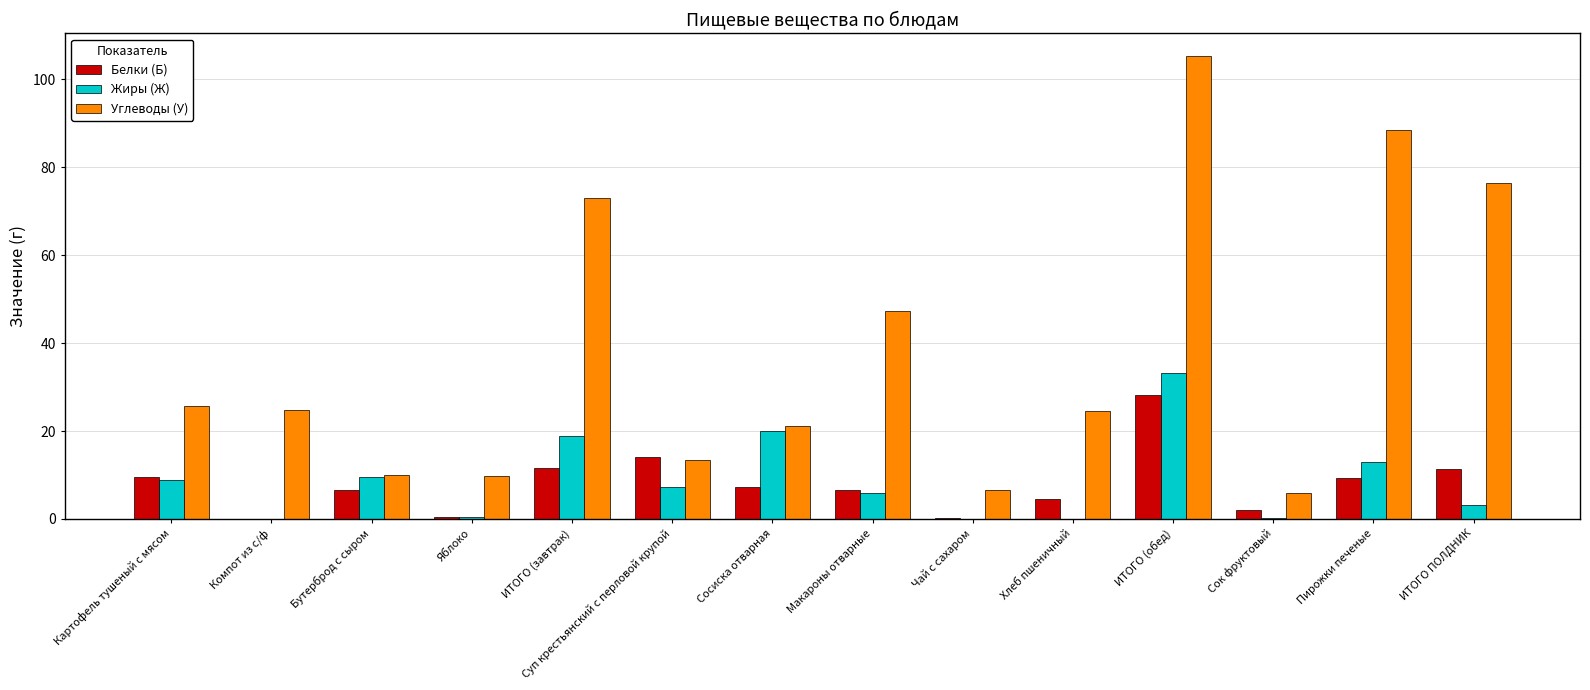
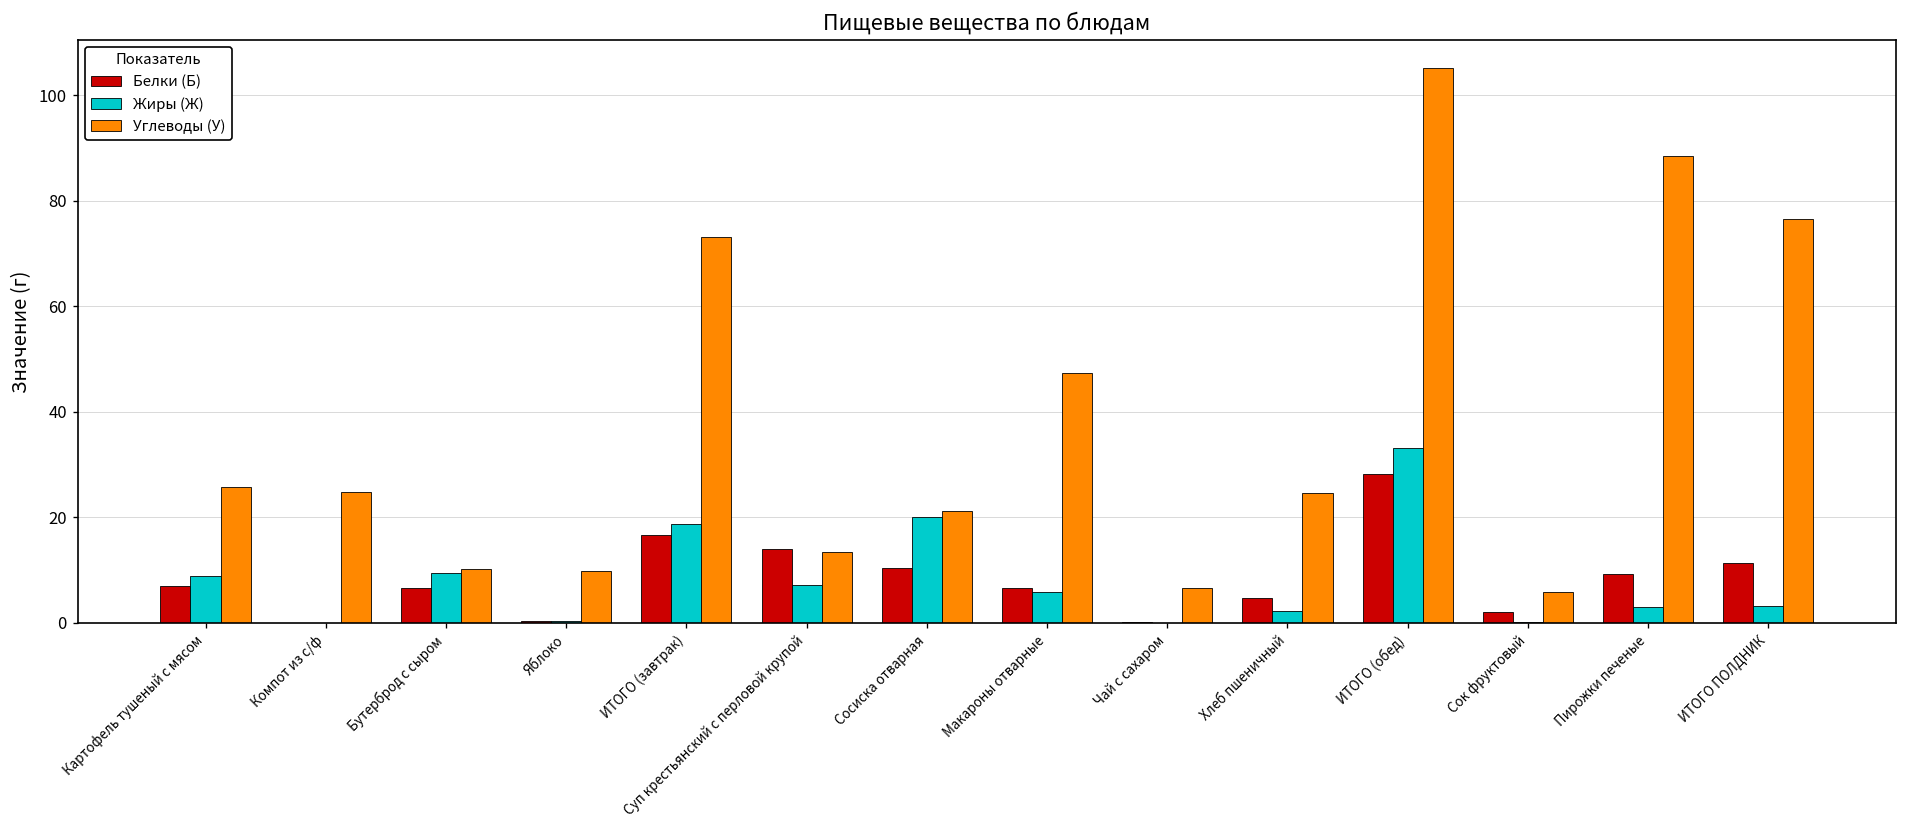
  {
    "Белки (Б)": {
-     "Картофель тушеный с мясом": 10,
+     "Картофель тушеный с мясом": 7,
      "Бутерброд с сыром": 7,
-     "ИТОГО (завтрак)": 12,
+     "ИТОГО (завтрак)": 17,
      "Суп крестьянский с перловой крупой": 14,
-     "Сосиска отварная": 7,
+     "Сосиска отварная": 10,
      "Макароны отварные": 7,
      "Хлеб пшеничный": 5,
      "ИТОГО (обед)": 28,
      "Сок фруктовый": 2,
      "Пирожки печеные": 9,
      "ИТОГО ПОЛДНИК": 11
    },
    "Жиры (Ж)": {
      "Картофель тушеный с мясом": 9,
      "Компот из с/ф": 0,
      "Бутерброд с сыром": 10,
      "ИТОГО (завтрак)": 19,
      "Суп крестьянский с перловой крупой": 7,
      "Сосиска отварная": 20,
      "Макароны отварные": 6,
      "Чай с сахаром": 0,
-     "Хлеб пшеничный": 0,
+     "Хлеб пшеничный": 2,
      "ИТОГО (обед)": 33,
-     "Пирожки печеные": 13,
+     "Пирожки печеные": 3,
      "ИТОГО ПОЛДНИК": 3
    },
    "Углеводы (У)": {
      "Картофель тушеный с мясом": 26,
      "Компот из с/ф": 25,
      "Бутерброд с сыром": 10,
      "Яблоко": 10,
      "ИТОГО (завтрак)": 73,
      "Суп крестьянский с перловой крупой": 14,
      "Сосиска отварная": 21,
      "Макароны отварные": 47,
      "Чай с сахаром": 7,
      "Хлеб пшеничный": 25,
      "ИТОГО (обед)": 105,
      "Сок фруктовый": 6,
      "Пирожки печеные": 89,
      "ИТОГО ПОЛДНИК": 77
    }
  }
